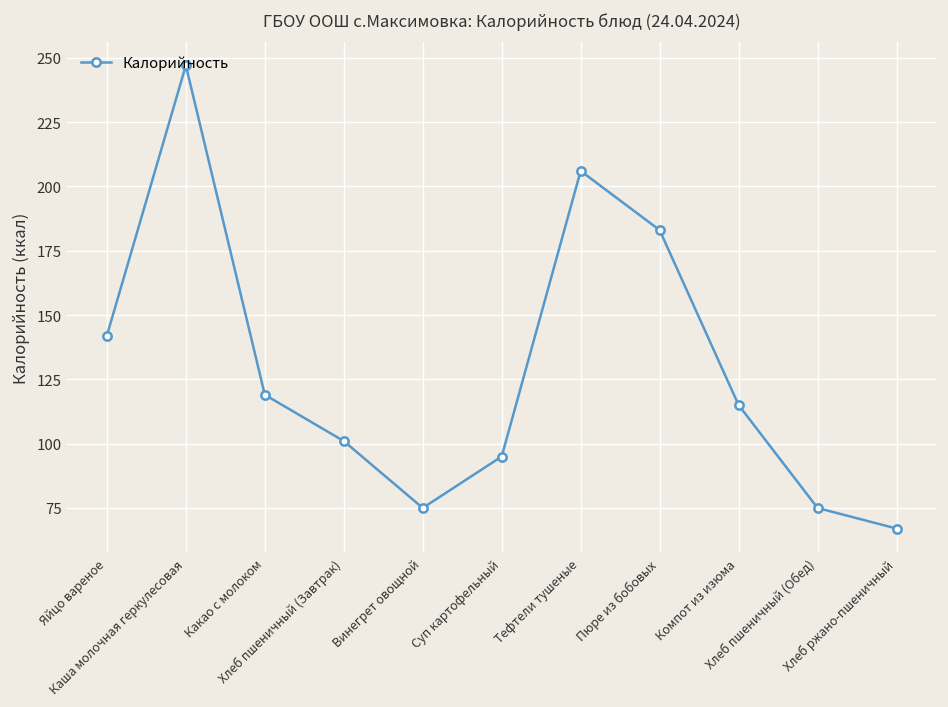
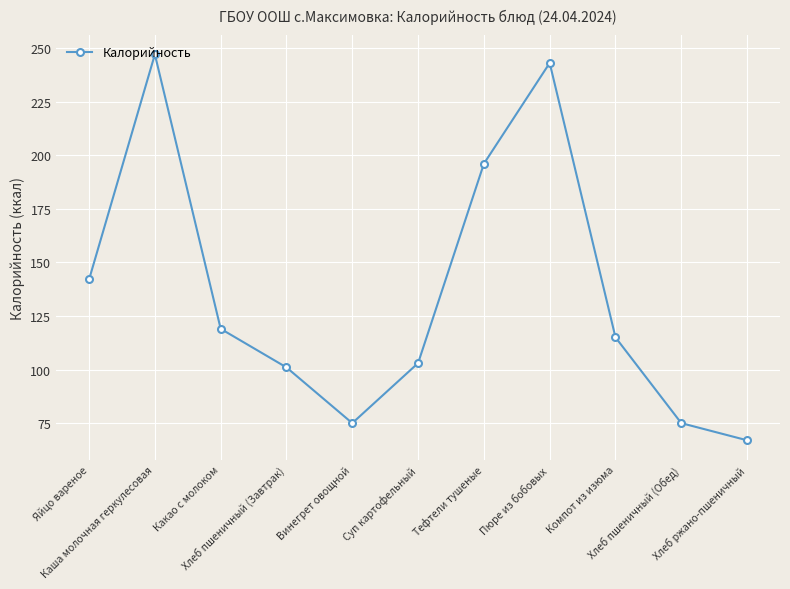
  {
    "Яйцо вареное": 142,
    "Какао с молоком": 119,
    "Хлеб пшеничный (Завтрак)": 101,
    "Винегрет овощной": 75,
-   "Суп картофельный": 95,
-   "Тефтели тушеные": 206,
-   "Пюре из бобовых": 183,
+   "Суп картофельный": 103,
+   "Тефтели тушеные": 196,
+   "Пюре из бобовых": 243,
    "Компот из изюма": 115,
    "Хлеб пшеничный (Обед)": 75,
    "Хлеб ржано-пшеничный": 67
  }
